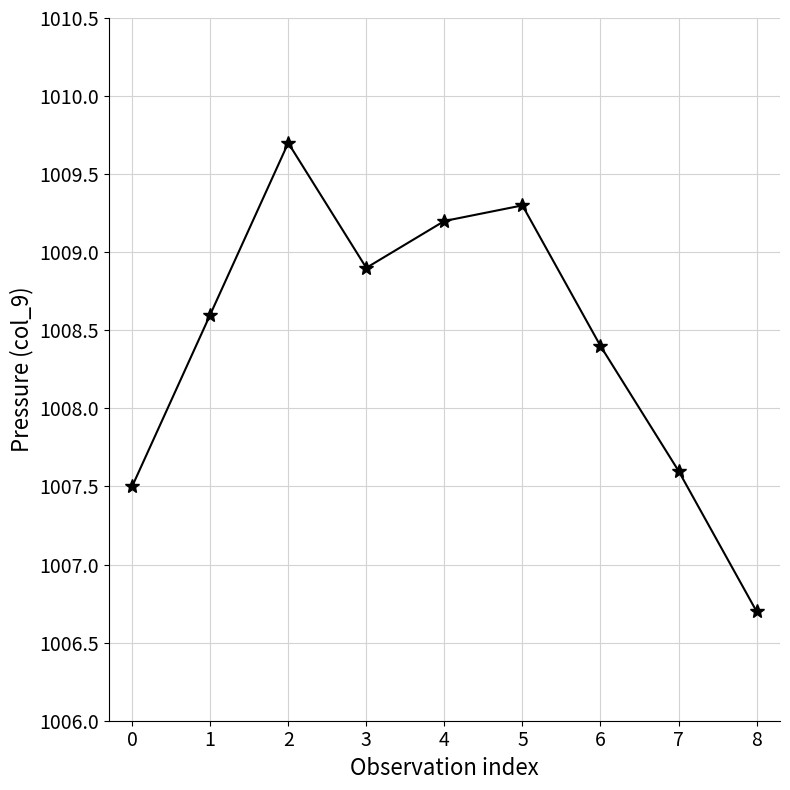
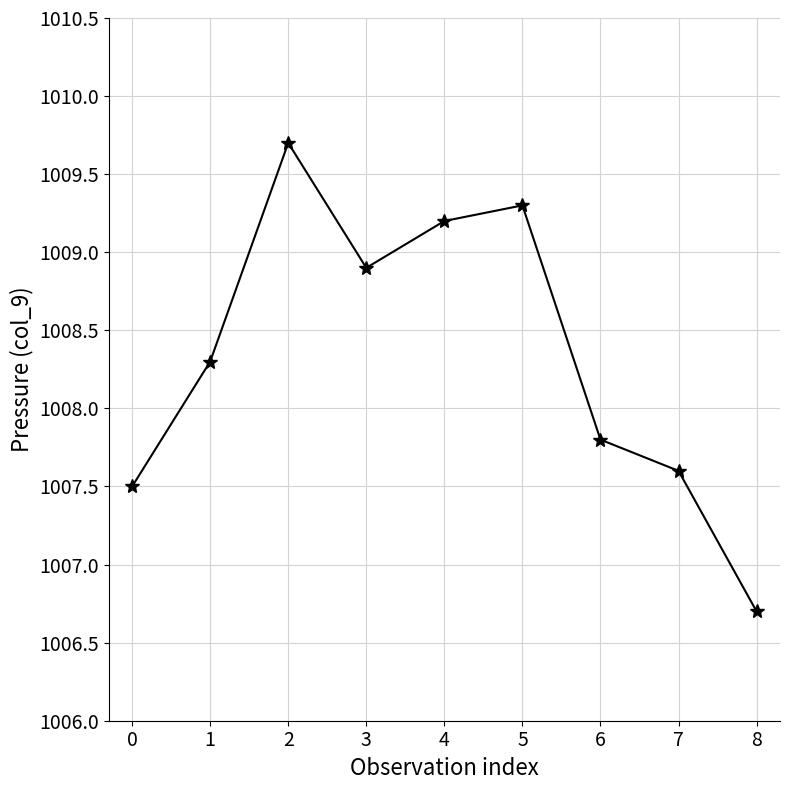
  {
    "0": 1007.5,
-   "1": 1008.6,
+   "1": 1008.3,
    "2": 1009.7,
    "3": 1008.9,
    "4": 1009.2,
    "5": 1009.3,
-   "6": 1008.4,
+   "6": 1007.8,
    "7": 1007.6,
    "8": 1006.7
  }
